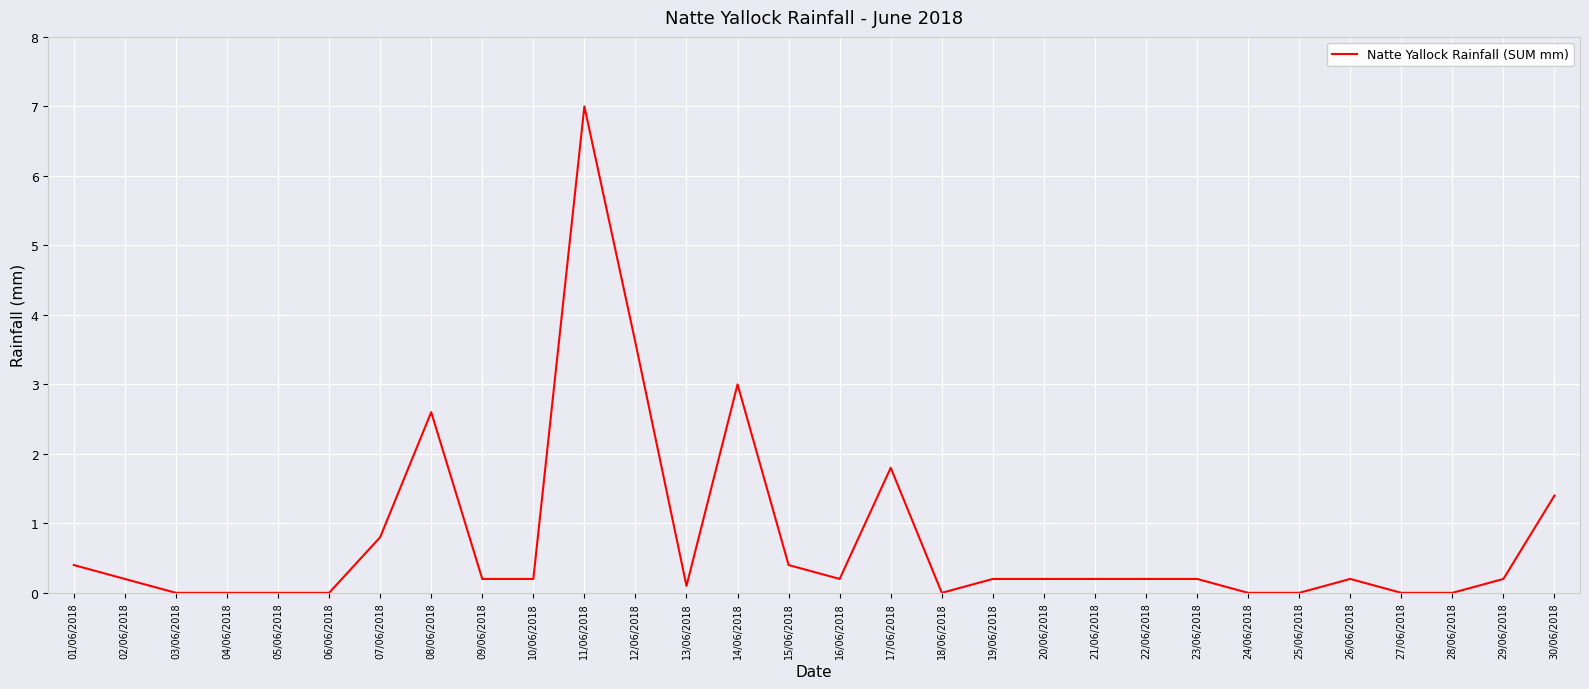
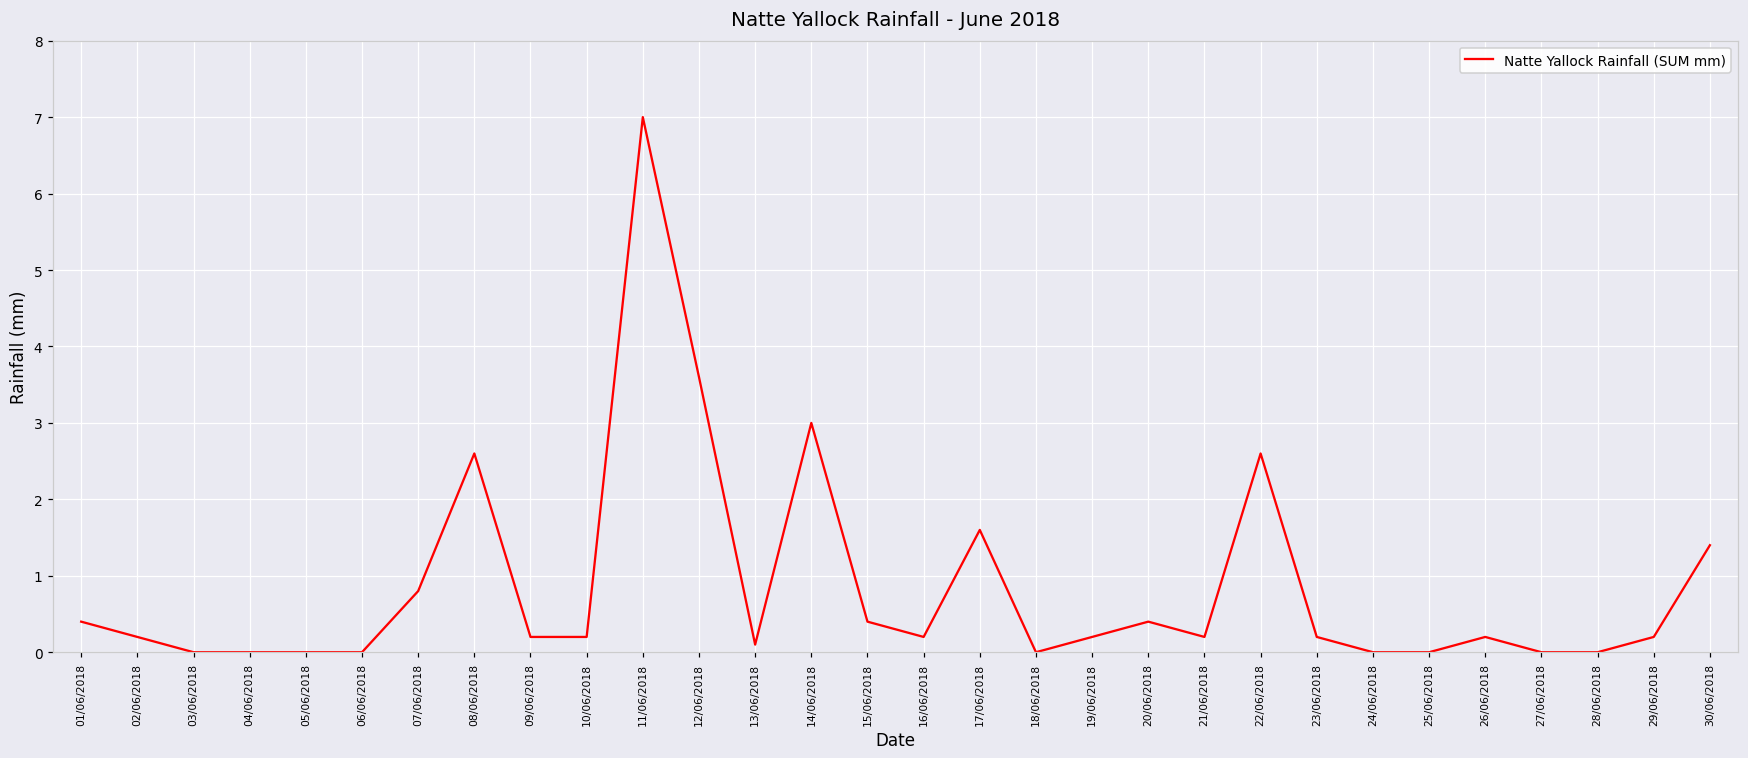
  {
    "01/06/2018": 0.4,
    "02/06/2018": 0.2,
    "03/06/2018": 0.0,
    "04/06/2018": 0.0,
    "05/06/2018": 0.0,
    "06/06/2018": 0.0,
    "07/06/2018": 0.8,
    "08/06/2018": 2.6,
    "09/06/2018": 0.2,
    "10/06/2018": 0.2,
    "11/06/2018": 7.0,
    "12/06/2018": 3.6,
    "13/06/2018": 0.1,
    "14/06/2018": 3.0,
    "15/06/2018": 0.4,
    "16/06/2018": 0.2,
-   "17/06/2018": 1.8,
+   "17/06/2018": 1.6,
    "18/06/2018": 0.0,
    "19/06/2018": 0.2,
-   "20/06/2018": 0.2,
+   "20/06/2018": 0.4,
    "21/06/2018": 0.2,
-   "22/06/2018": 0.2,
+   "22/06/2018": 2.6,
    "23/06/2018": 0.2,
    "24/06/2018": 0.0,
    "25/06/2018": 0.0,
    "26/06/2018": 0.2,
    "27/06/2018": 0.0,
    "28/06/2018": 0.0,
    "29/06/2018": 0.2,
    "30/06/2018": 1.4
  }
